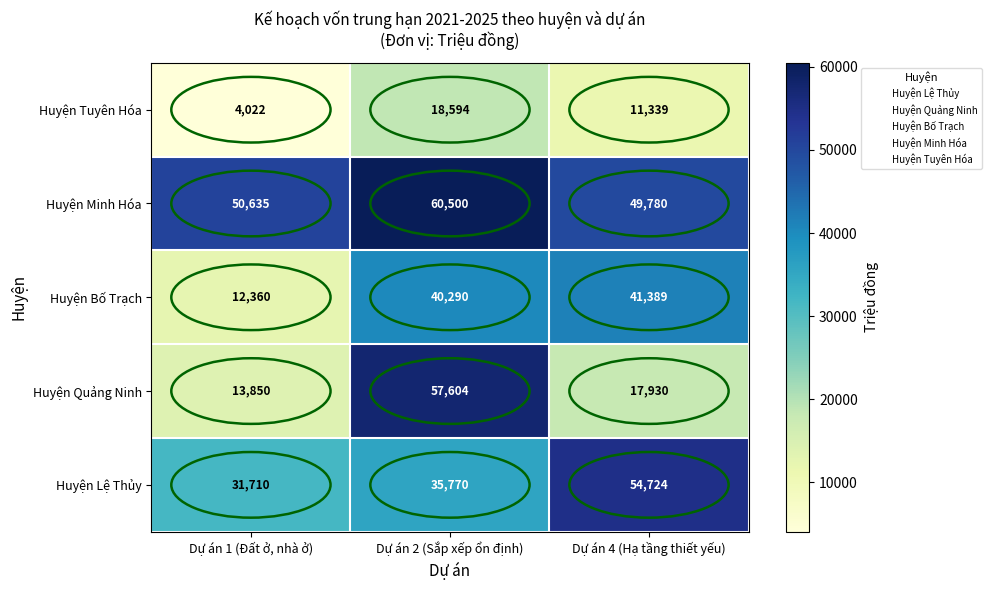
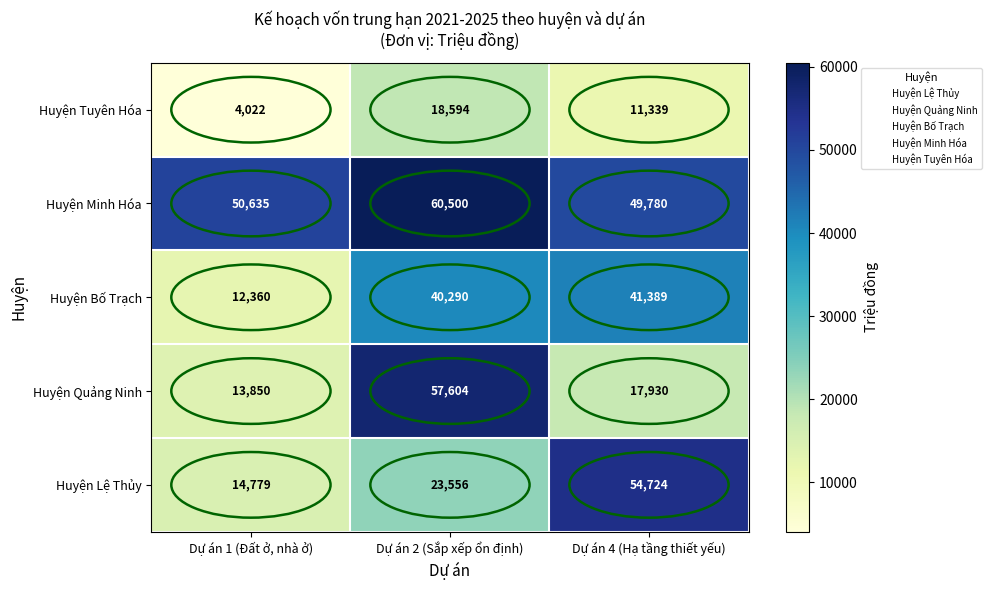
  {
    "Huyện Tuyên Hóa": {
      "Dự án 1 (Đất ở, nhà ở)": "4,022",
      "Dự án 2 (Sắp xếp ổn định)": "18,594",
      "Dự án 4 (Hạ tầng thiết yếu)": "11,339"
    },
    "Huyện Minh Hóa": {
      "Dự án 1 (Đất ở, nhà ở)": "50,635",
      "Dự án 2 (Sắp xếp ổn định)": "60,500",
      "Dự án 4 (Hạ tầng thiết yếu)": "49,780"
    },
    "Huyện Bố Trạch": {
      "Dự án 1 (Đất ở, nhà ở)": "12,360",
      "Dự án 2 (Sắp xếp ổn định)": "40,290",
      "Dự án 4 (Hạ tầng thiết yếu)": "41,389"
    },
    "Huyện Quảng Ninh": {
      "Dự án 1 (Đất ở, nhà ở)": "13,850",
      "Dự án 2 (Sắp xếp ổn định)": "57,604",
      "Dự án 4 (Hạ tầng thiết yếu)": "17,930"
    },
    "Huyện Lệ Thủy": {
-     "Dự án 1 (Đất ở, nhà ở)": "31,710",
-     "Dự án 2 (Sắp xếp ổn định)": "35,770",
+     "Dự án 1 (Đất ở, nhà ở)": "14,779",
+     "Dự án 2 (Sắp xếp ổn định)": "23,556",
      "Dự án 4 (Hạ tầng thiết yếu)": "54,724"
    }
  }
